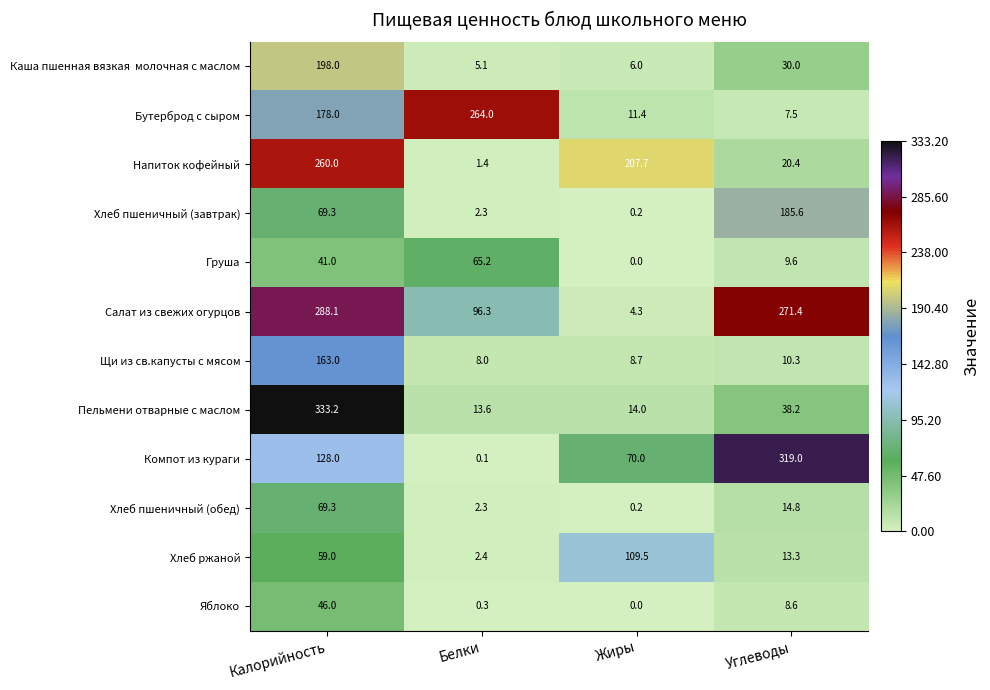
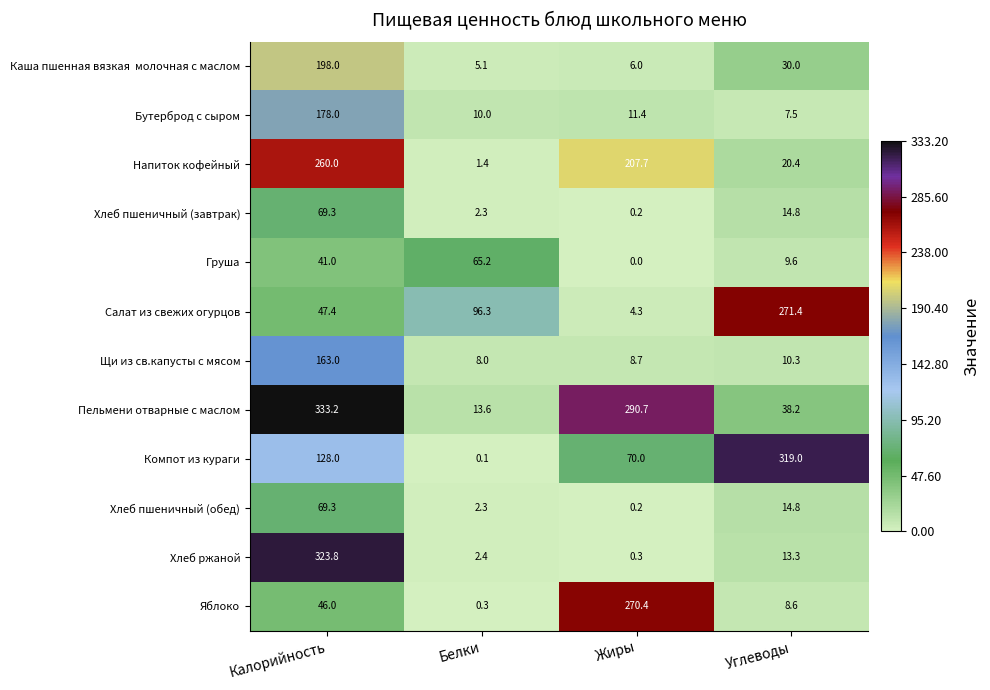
  {
    "Каша пшенная вязкая молочная с маслом": {
      "Калорийность": 198.0,
      "Белки": 5.1,
      "Жиры": 6.0,
      "Углеводы": 30.0
    },
    "Бутерброд с сыром": {
      "Калорийность": 178.0,
-     "Белки": 264.0,
+     "Белки": 10.0,
      "Жиры": 11.4,
      "Углеводы": 7.5
    },
    "Напиток кофейный": {
      "Калорийность": 260.0,
      "Белки": 1.4,
      "Жиры": 207.7,
      "Углеводы": 20.4
    },
    "Хлеб пшеничный (завтрак)": {
      "Калорийность": 69.3,
      "Белки": 2.3,
      "Жиры": 0.2,
-     "Углеводы": 185.6
+     "Углеводы": 14.8
    },
    "Груша": {
      "Калорийность": 41.0,
      "Белки": 65.2,
      "Жиры": 0.0,
      "Углеводы": 9.6
    },
    "Салат из свежих огурцов": {
-     "Калорийность": 288.1,
+     "Калорийность": 47.4,
      "Белки": 96.3,
      "Жиры": 4.3,
      "Углеводы": 271.4
    },
    "Щи из св.капусты с мясом": {
      "Калорийность": 163.0,
      "Белки": 8.0,
      "Жиры": 8.7,
      "Углеводы": 10.3
    },
    "Пельмени отварные с маслом": {
      "Калорийность": 333.2,
      "Белки": 13.6,
-     "Жиры": 14.0,
+     "Жиры": 290.7,
      "Углеводы": 38.2
    },
    "Компот из кураги": {
      "Калорийность": 128.0,
      "Белки": 0.1,
      "Жиры": 70.0,
      "Углеводы": 319.0
    },
    "Хлеб пшеничный (обед)": {
      "Калорийность": 69.3,
      "Белки": 2.3,
      "Жиры": 0.2,
      "Углеводы": 14.8
    },
    "Хлеб ржаной": {
-     "Калорийность": 59.0,
+     "Калорийность": 323.8,
      "Белки": 2.4,
-     "Жиры": 109.5,
+     "Жиры": 0.3,
      "Углеводы": 13.3
    },
    "Яблоко": {
      "Калорийность": 46.0,
      "Белки": 0.3,
-     "Жиры": 0.0,
+     "Жиры": 270.4,
      "Углеводы": 8.6
    }
  }
